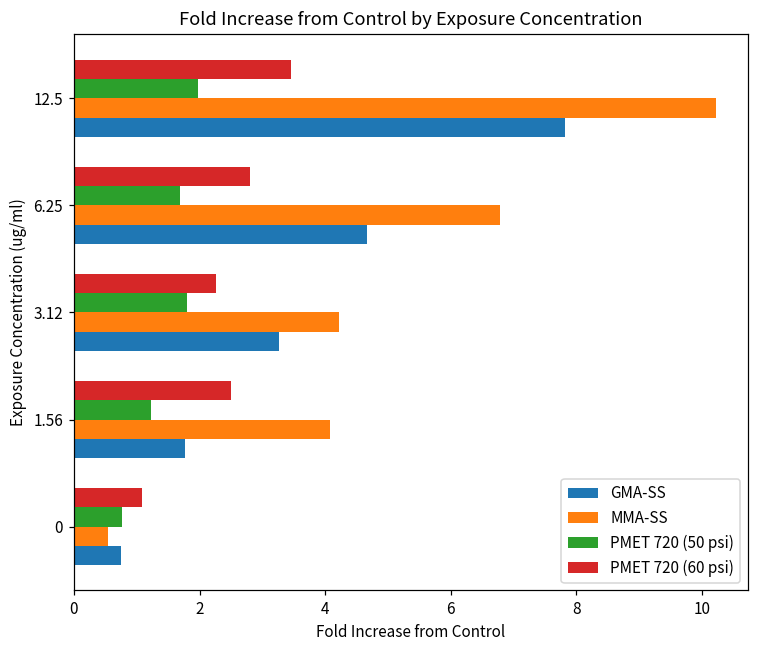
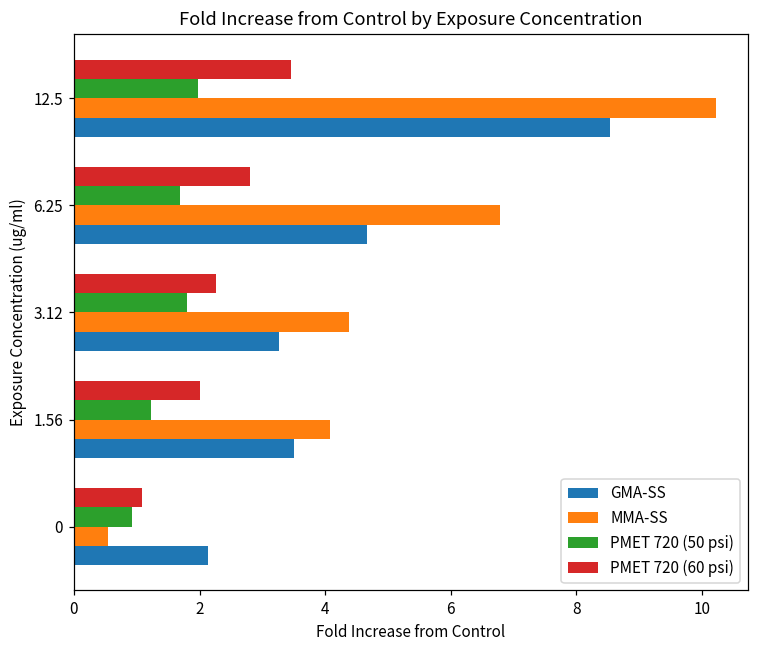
  {
    "GMA-SS": {
-     "12.5": 7.8,
+     "12.5": 8.5,
      "6.25": 4.7,
      "3.12": 3.3,
-     "1.56": 1.8,
-     "0": 0.8
+     "1.56": 3.5,
+     "0": 2.1
    },
    "MMA-SS": {
      "12.5": 10.2,
      "6.25": 6.8,
-     "3.12": 4.2,
+     "3.12": 4.4,
      "1.56": 4.1,
      "0": 0.6
    },
    "PMET 720 (50 psi)": {
      "12.5": 2.0,
      "6.25": 1.7,
      "3.12": 1.8,
      "1.56": 1.2,
-     "0": 0.8
+     "0": 0.9
    },
    "PMET 720 (60 psi)": {
      "12.5": 3.5,
      "6.25": 2.8,
      "3.12": 2.3,
-     "1.56": 2.5,
+     "1.56": 2.0,
      "0": 1.1
    }
  }
